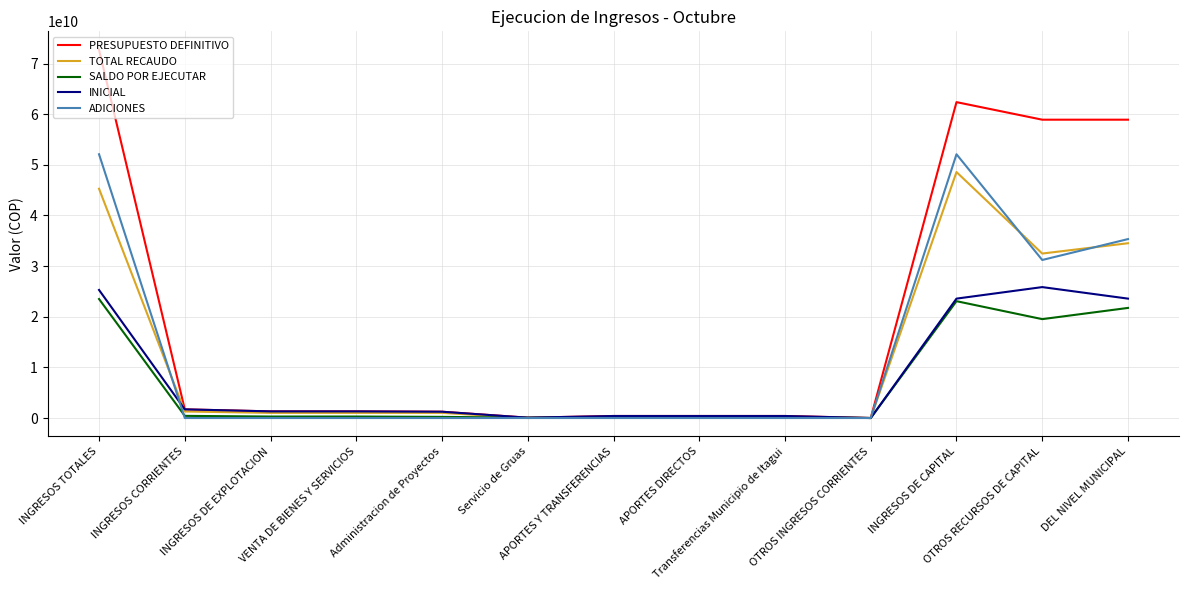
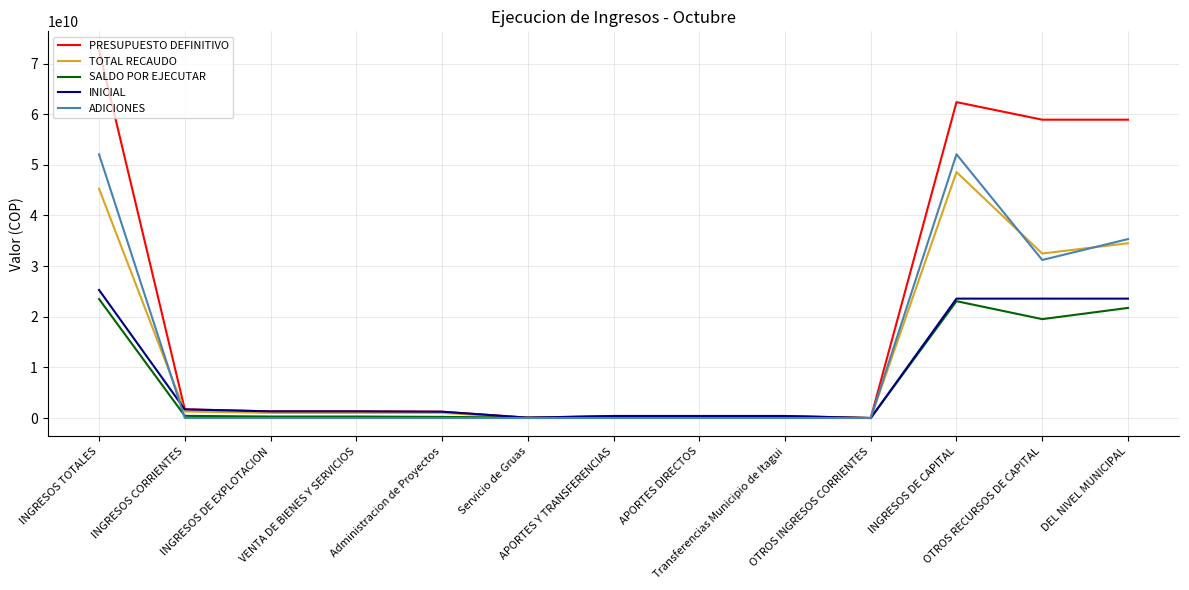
  {
    "PRESUPUESTO DEFINITIVO": {
      "INGRESOS DE CAPITAL": 62000000000,
      "OTROS RECURSOS DE CAPITAL": 59000000000,
      "DEL NIVEL MUNICIPAL": 59000000000
    },
    "TOTAL RECAUDO": {
      "INGRESOS TOTALES": 45000000000,
      "INGRESOS DE CAPITAL": 49000000000,
      "OTROS RECURSOS DE CAPITAL": 32000000000,
      "DEL NIVEL MUNICIPAL": 35000000000
    },
    "SALDO POR EJECUTAR": {
      "INGRESOS TOTALES": 24000000000,
      "INGRESOS DE CAPITAL": 23000000000,
      "OTROS RECURSOS DE CAPITAL": 20000000000,
      "DEL NIVEL MUNICIPAL": 22000000000
    },
    "INICIAL": {
      "INGRESOS TOTALES": 25000000000,
      "INGRESOS DE CAPITAL": 24000000000,
-     "OTROS RECURSOS DE CAPITAL": 26000000000,
+     "OTROS RECURSOS DE CAPITAL": 24000000000,
      "DEL NIVEL MUNICIPAL": 24000000000
    },
    "ADICIONES": {
      "INGRESOS TOTALES": 52000000000,
      "INGRESOS DE CAPITAL": 52000000000,
      "OTROS RECURSOS DE CAPITAL": 31000000000,
      "DEL NIVEL MUNICIPAL": 35000000000
    }
  }
